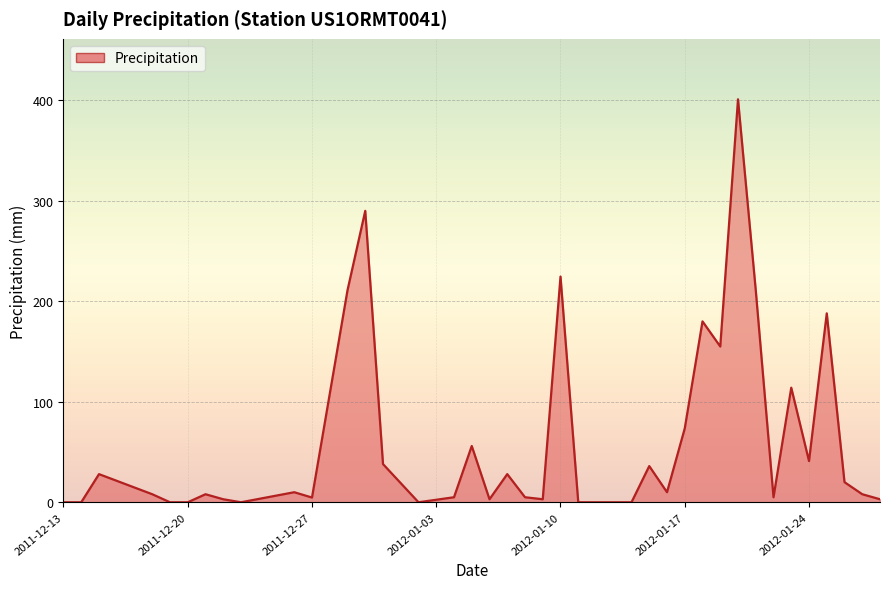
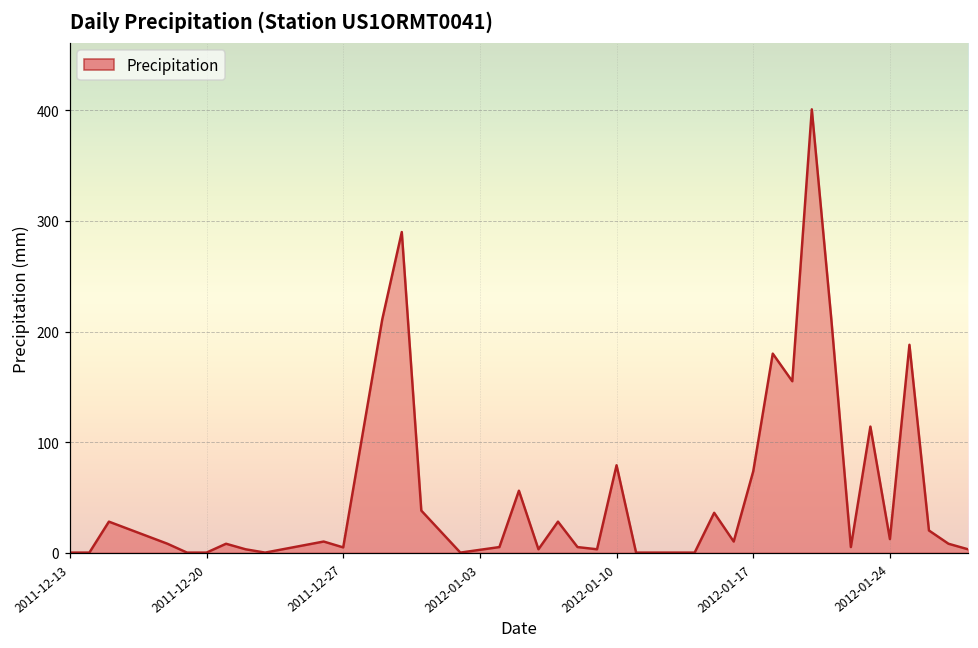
  {
    "2011-12-13": 0,
    "2011-12-20": 0,
    "2011-12-27": 5,
-   "2012-01-10": 225,
+   "2012-01-10": 79,
    "2012-01-17": 74,
-   "2012-01-24": 41
+   "2012-01-24": 12
  }
